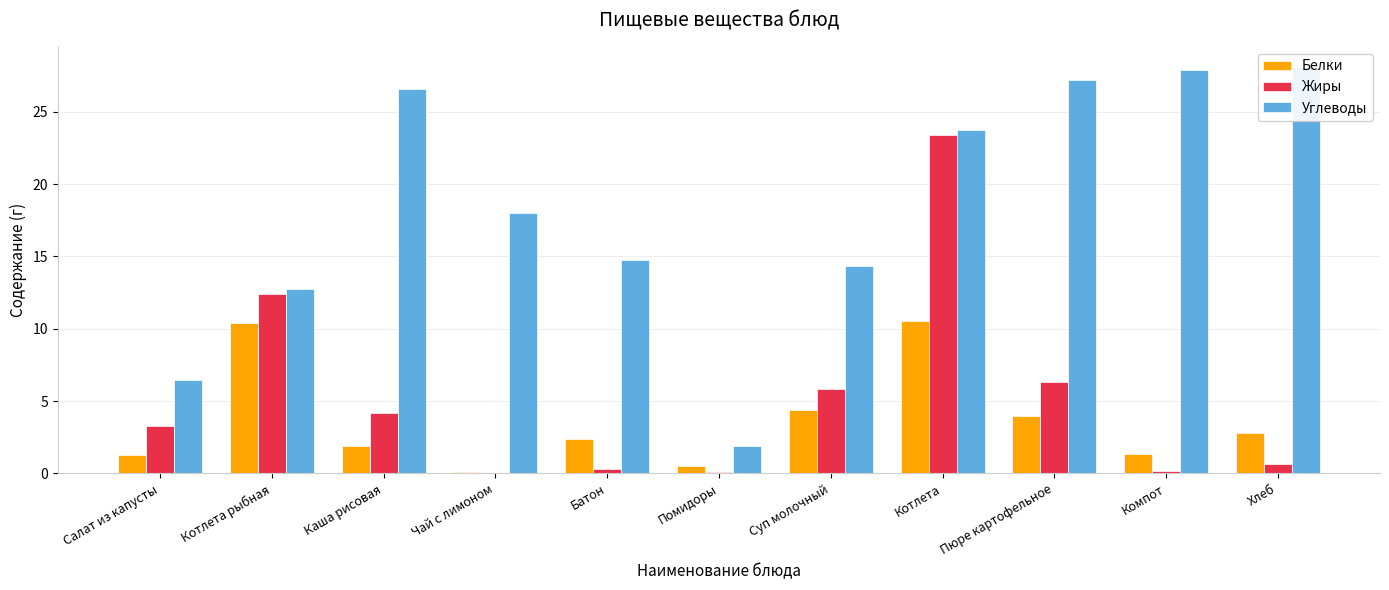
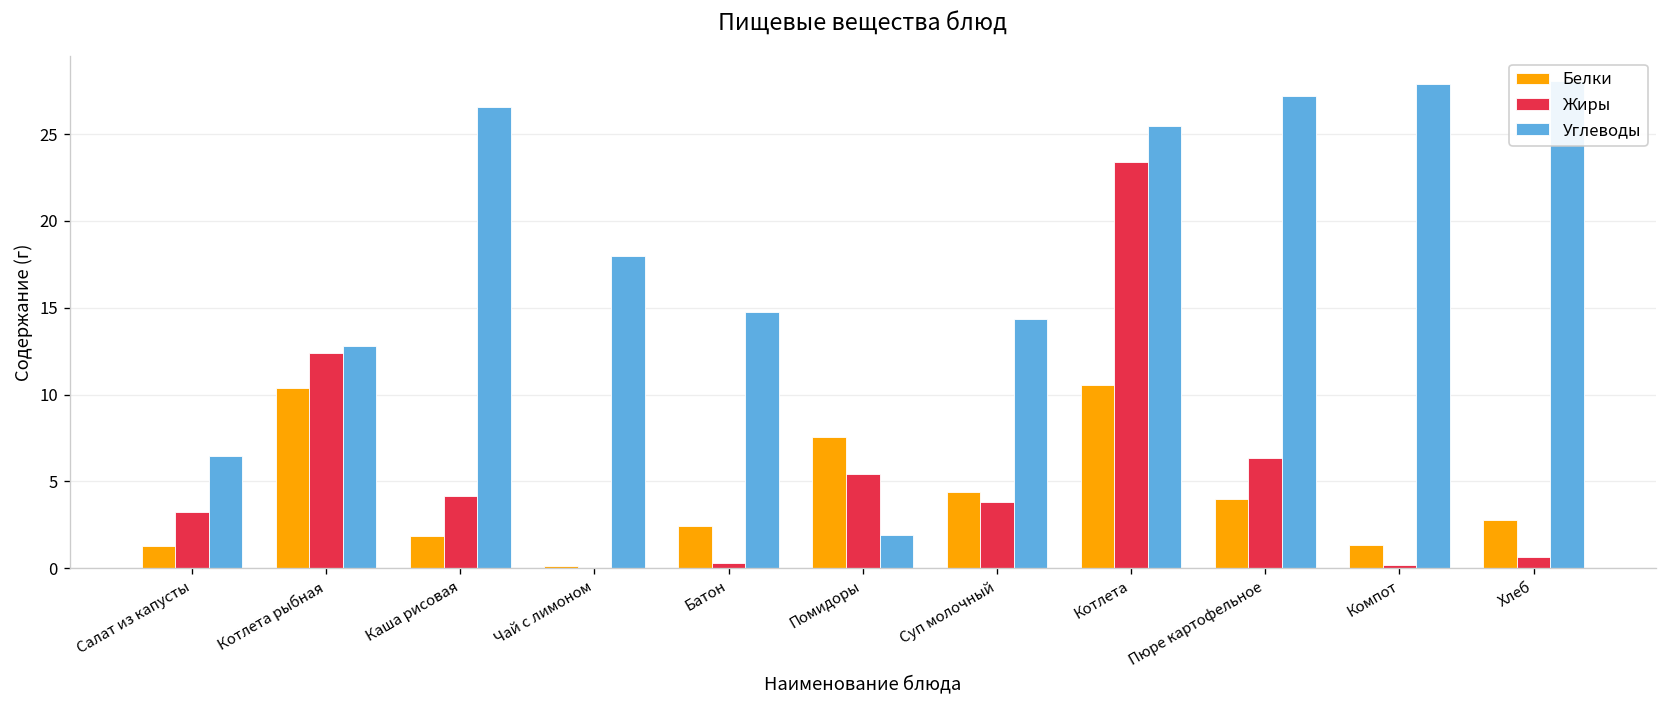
  {
    "Белки": {
      "Салат из капусты": 1.3,
      "Котлета рыбная": 10.4,
      "Каша рисовая": 1.9,
      "Батон": 2.4,
-     "Помидоры": 0.6,
+     "Помидоры": 7.5,
      "Суп молочный": 4.4,
      "Котлета": 10.5,
      "Пюре картофельное": 4.0,
      "Компот": 1.3,
      "Хлеб": 2.8
    },
    "Жиры": {
      "Салат из капусты": 3.3,
      "Котлета рыбная": 12.4,
      "Каша рисовая": 4.2,
      "Батон": 0.3,
-     "Помидоры": 0.1,
-     "Суп молочный": 5.9,
+     "Помидоры": 5.4,
+     "Суп молочный": 3.8,
      "Котлета": 23.4,
      "Пюре картофельное": 6.3,
      "Хлеб": 0.7
    },
    "Углеводы": {
      "Салат из капусты": 6.5,
      "Котлета рыбная": 12.8,
      "Каша рисовая": 26.6,
      "Чай с лимоном": 18.0,
      "Батон": 14.7,
      "Помидоры": 1.9,
      "Суп молочный": 14.4,
-     "Котлета": 23.8,
+     "Котлета": 25.5,
      "Пюре картофельное": 27.2,
      "Компот": 27.9
    }
  }
